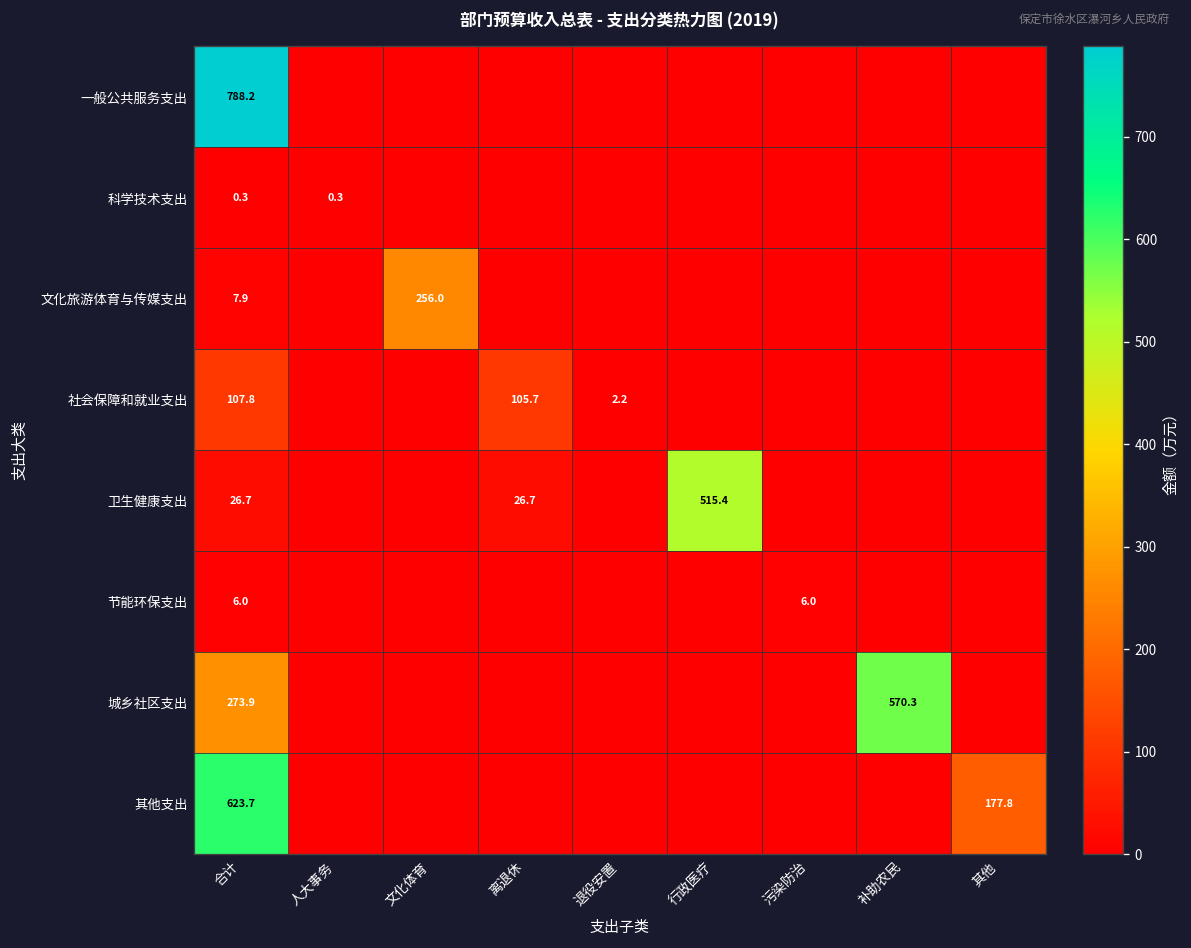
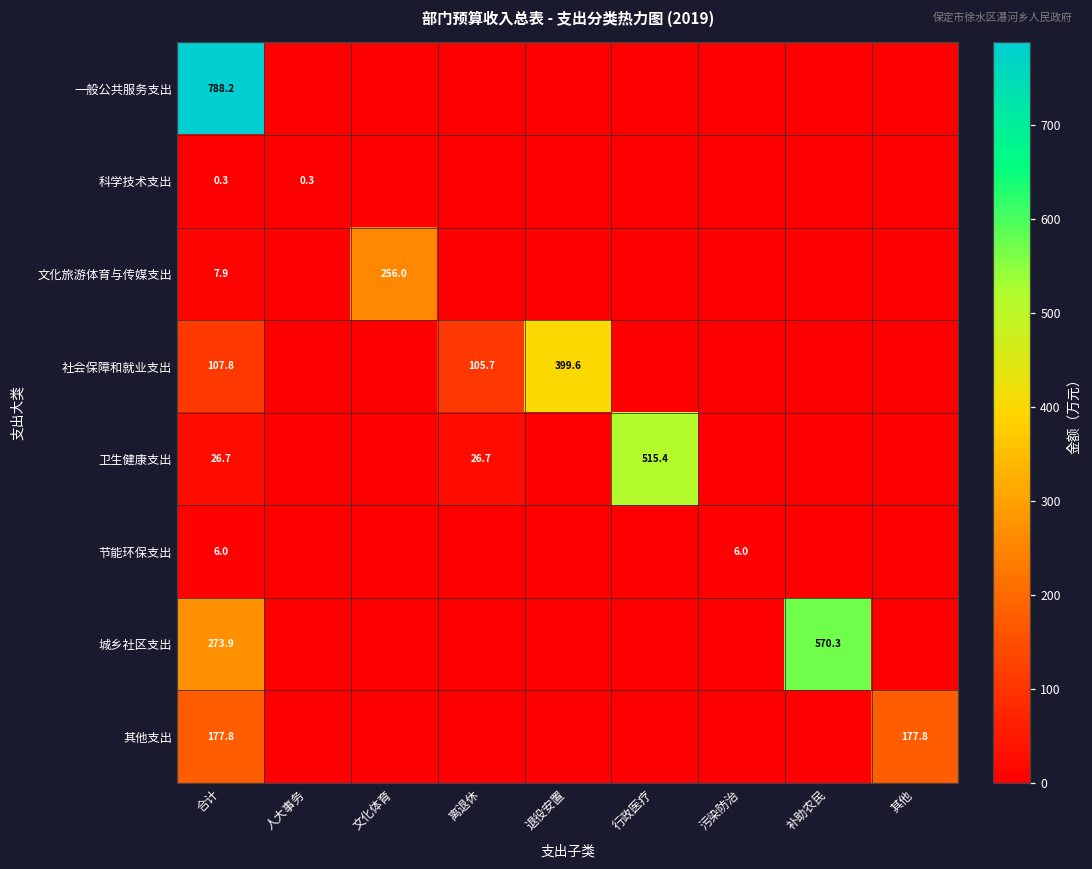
  {
    "一般公共服务支出": {
      "合计": 788.2
    },
    "科学技术支出": {
      "合计": 0.3,
      "人大事务": 0.3
    },
    "文化旅游体育与传媒支出": {
      "合计": 7.9,
      "文化体育": 256.0
    },
    "社会保障和就业支出": {
      "合计": 107.8,
      "离退休": 105.7,
-     "退役安置": 2.2
+     "退役安置": 399.6
    },
    "卫生健康支出": {
      "合计": 26.7,
      "离退休": 26.7,
      "行政医疗": 515.4
    },
    "节能环保支出": {
      "合计": 6.0,
      "污染防治": 6.0
    },
    "城乡社区支出": {
      "合计": 273.9,
      "补助农民": 570.3
    },
    "其他支出": {
-     "合计": 623.7,
+     "合计": 177.8,
      "其他": 177.8
    }
  }
